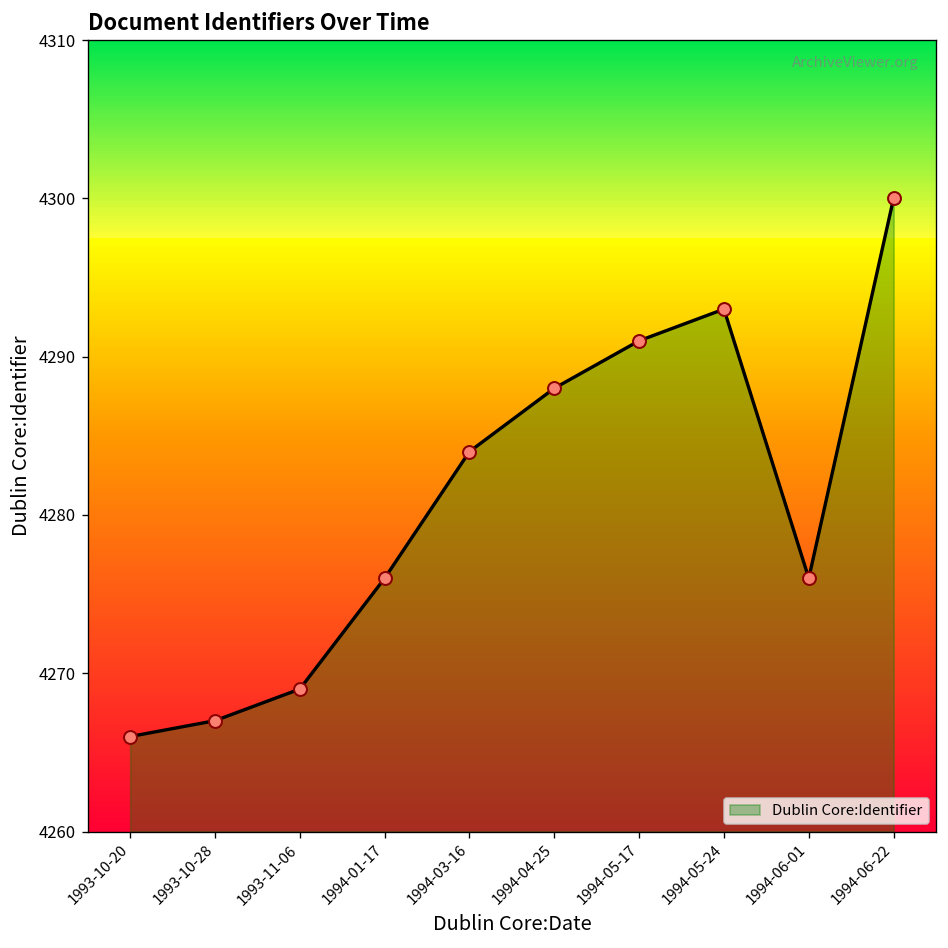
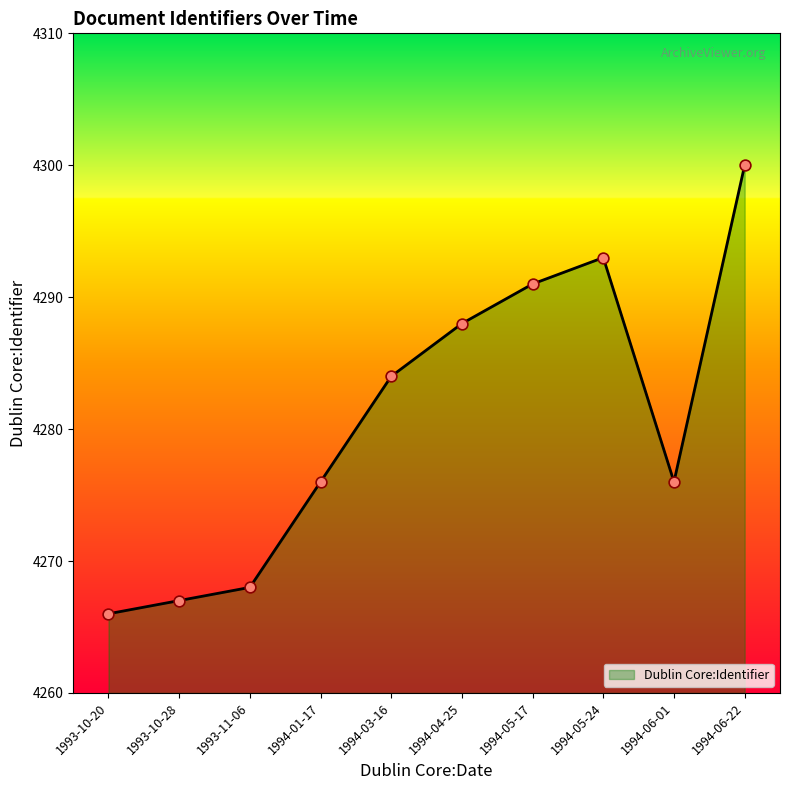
  {
    "1993-10-20": 4266,
    "1993-10-28": 4267,
-   "1993-11-06": 4269,
+   "1993-11-06": 4268,
    "1994-01-17": 4276,
    "1994-03-16": 4284,
    "1994-04-25": 4288,
    "1994-05-17": 4291,
    "1994-05-24": 4293,
    "1994-06-01": 4276,
    "1994-06-22": 4300
  }
